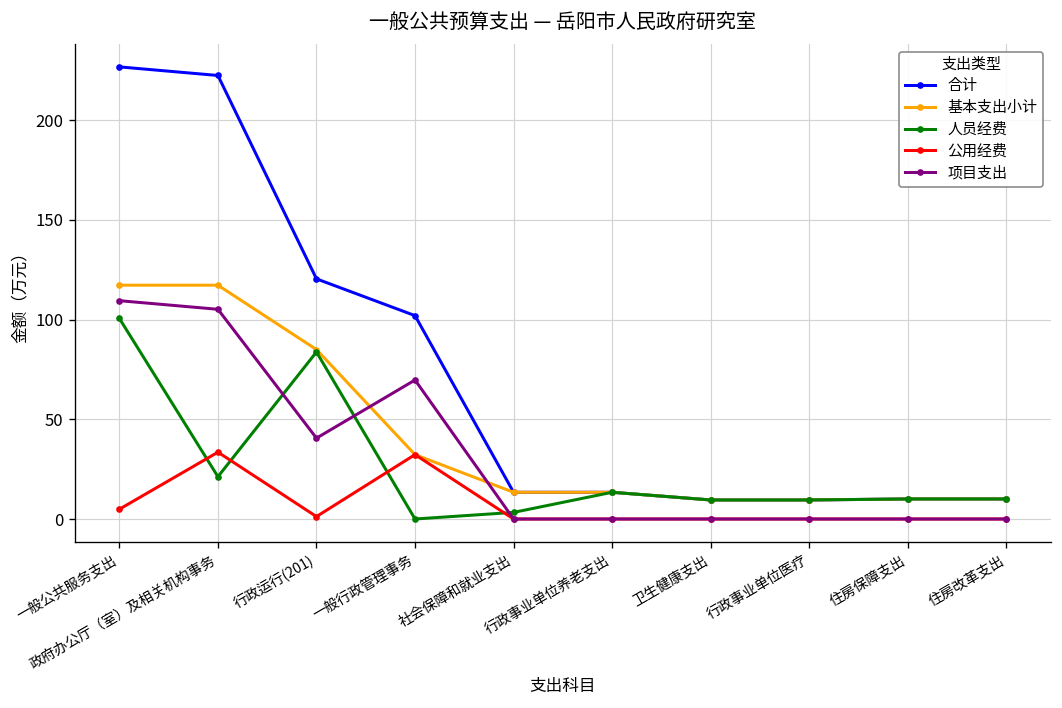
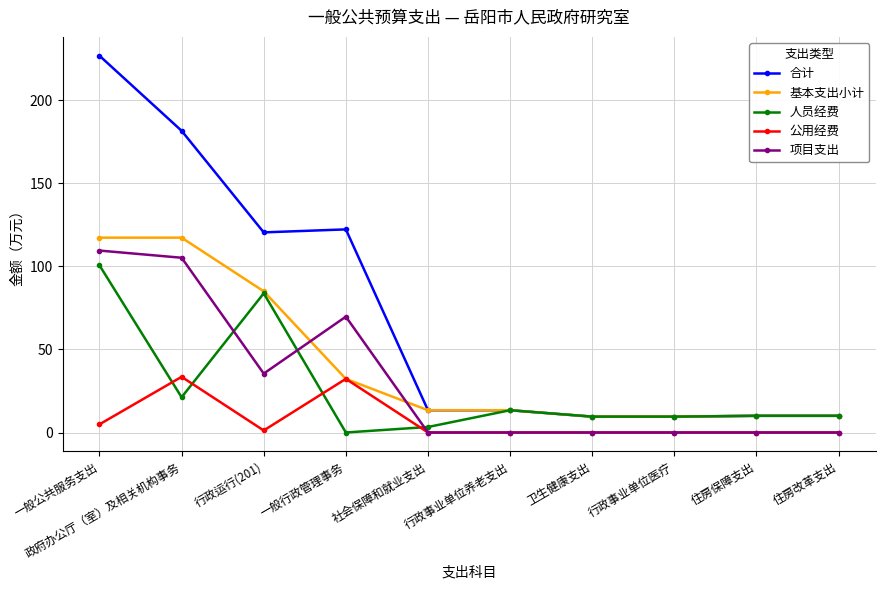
  {
    "合计": {
      "一般公共服务支出": 227,
-     "政府办公厅（室）及相关机构事务": 222,
+     "政府办公厅（室）及相关机构事务": 182,
      "行政运行(201)": 120,
-     "一般行政管理事务": 102
+     "一般行政管理事务": 122
    },
    "基本支出小计": {
      "一般公共服务支出": 117,
      "政府办公厅（室）及相关机构事务": 117
    },
    "人员经费": {
      "一般公共服务支出": 101,
      "政府办公厅（室）及相关机构事务": 21,
      "一般行政管理事务": 0,
      "社会保障和就业支出": 3
    },
    "公用经费": {
      "一般公共服务支出": 5,
      "政府办公厅（室）及相关机构事务": 34,
      "行政运行(201)": 1
    },
    "项目支出": {
      "一般公共服务支出": 109,
      "政府办公厅（室）及相关机构事务": 105,
-     "行政运行(201)": 41,
+     "行政运行(201)": 35,
      "一般行政管理事务": 70
    }
  }
